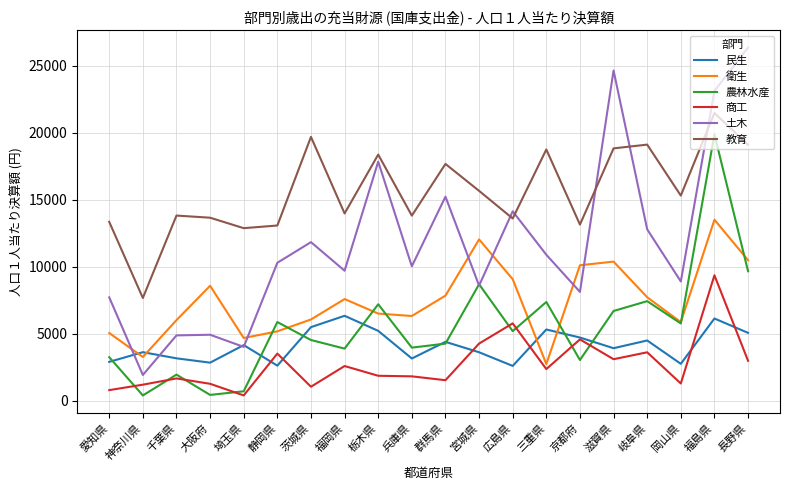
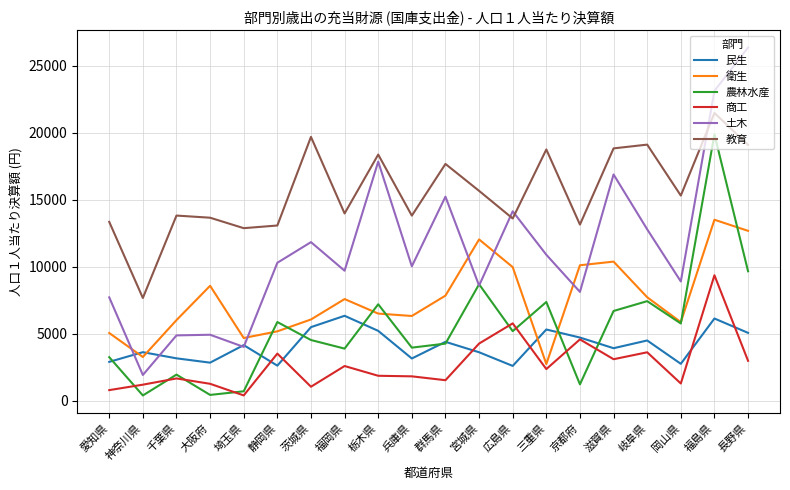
  {
    "民生": {
      "愛知県": 2900,
      "神奈川県": 3600,
      "千葉県": 3200,
      "大阪府": 2800,
      "静岡県": 2600,
      "茨城県": 5500,
      "福岡県": 6300,
      "栃木県": 5200,
      "兵庫県": 3100,
      "宮城県": 3600,
      "広島県": 2600,
      "三重県": 5300,
      "滋賀県": 3900,
      "岐阜県": 4500,
      "岡山県": 2700,
      "福島県": 6100,
      "長野県": 5100
    },
    "衛生": {
      "愛知県": 5000,
      "神奈川県": 3300,
      "千葉県": 6000,
      "大阪府": 8600,
      "埼玉県": 4700,
      "静岡県": 5200,
      "茨城県": 6100,
      "福岡県": 7600,
      "栃木県": 6500,
      "兵庫県": 6300,
      "群馬県": 7800,
      "宮城県": 12000,
-     "広島県": 9100,
+     "広島県": 10000,
      "三重県": 2700,
      "京都府": 10100,
      "滋賀県": 10400,
      "岐阜県": 7700,
      "福島県": 13500,
-     "長野県": 10500
+     "長野県": 12700
    },
    "農林水産": {
      "愛知県": 3200,
      "神奈川県": 400,
      "千葉県": 1900,
      "大阪府": 400,
      "埼玉県": 700,
      "静岡県": 5900,
      "茨城県": 4500,
      "福岡県": 3900,
      "栃木県": 7200,
      "兵庫県": 3900,
      "広島県": 5200,
      "三重県": 7400,
-     "京都府": 3000,
+     "京都府": 1200,
      "滋賀県": 6700,
      "岐阜県": 7400,
      "長野県": 9700
    },
    "商工": {
      "愛知県": 800,
      "神奈川県": 1200,
      "千葉県": 1600,
      "大阪府": 1200,
      "埼玉県": 400,
      "静岡県": 3500,
      "茨城県": 1000,
      "福岡県": 2600,
      "栃木県": 1800,
      "兵庫県": 1800,
      "群馬県": 1500,
      "宮城県": 4300,
      "広島県": 5800,
      "三重県": 2300,
      "滋賀県": 3100,
      "岐阜県": 3600,
      "岡山県": 1300,
      "福島県": 9400,
      "長野県": 3000
    },
    "土木": {
      "愛知県": 7700,
      "神奈川県": 1900,
      "千葉県": 4900,
      "大阪府": 4900,
      "静岡県": 10300,
      "茨城県": 11800,
      "福岡県": 9700,
      "栃木県": 17800,
      "兵庫県": 10000,
      "群馬県": 15200,
      "広島県": 14100,
      "三重県": 10900,
      "京都府": 8100,
-     "滋賀県": 24700,
+     "滋賀県": 16900,
      "岐阜県": 12800,
      "岡山県": 8900
    },
    "教育": {
      "愛知県": 13300,
      "神奈川県": 7700,
      "千葉県": 13800,
      "大阪府": 13700,
      "埼玉県": 12900,
      "静岡県": 13100,
      "茨城県": 19700,
      "福岡県": 14000,
      "栃木県": 18400,
      "兵庫県": 13800,
      "群馬県": 17700,
      "宮城県": 15700,
      "広島県": 13600,
      "三重県": 18800,
      "京都府": 13100,
      "滋賀県": 18800,
      "岐阜県": 19100,
      "岡山県": 15300
    }
  }
